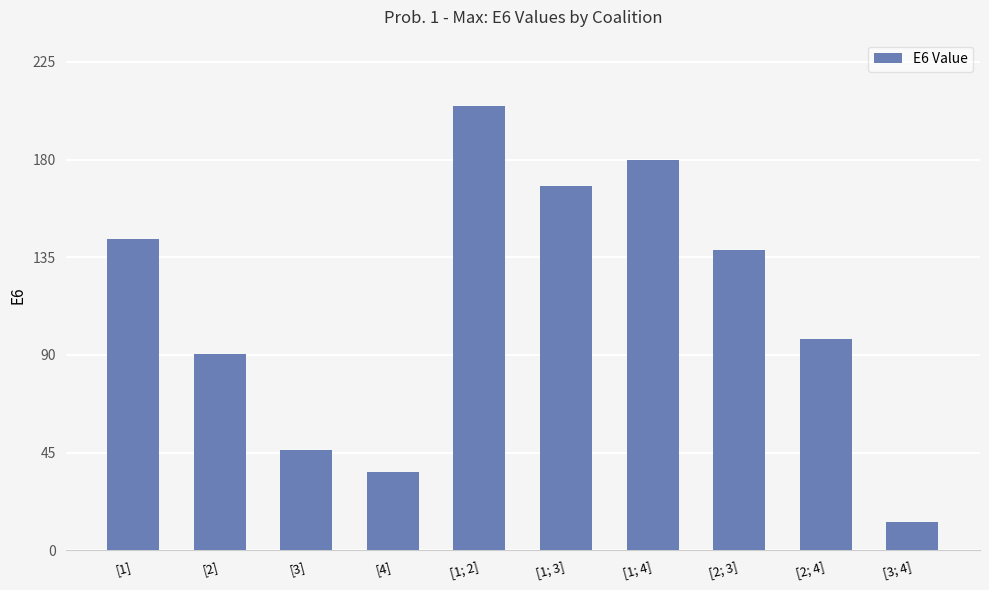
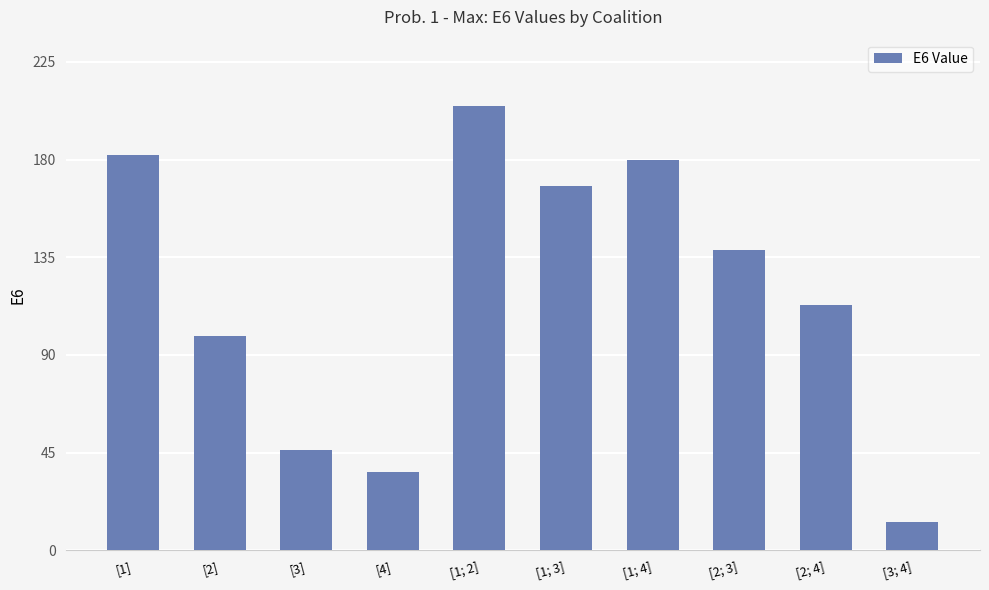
  {
-   "[1]": 144,
-   "[2]": 90,
+   "[1]": 182,
+   "[2]": 99,
    "[3]": 46,
    "[4]": 36,
    "[1; 2]": 205,
    "[1; 3]": 168,
    "[1; 4]": 180,
    "[2; 3]": 139,
-   "[2; 4]": 98,
+   "[2; 4]": 113,
    "[3; 4]": 13
  }
